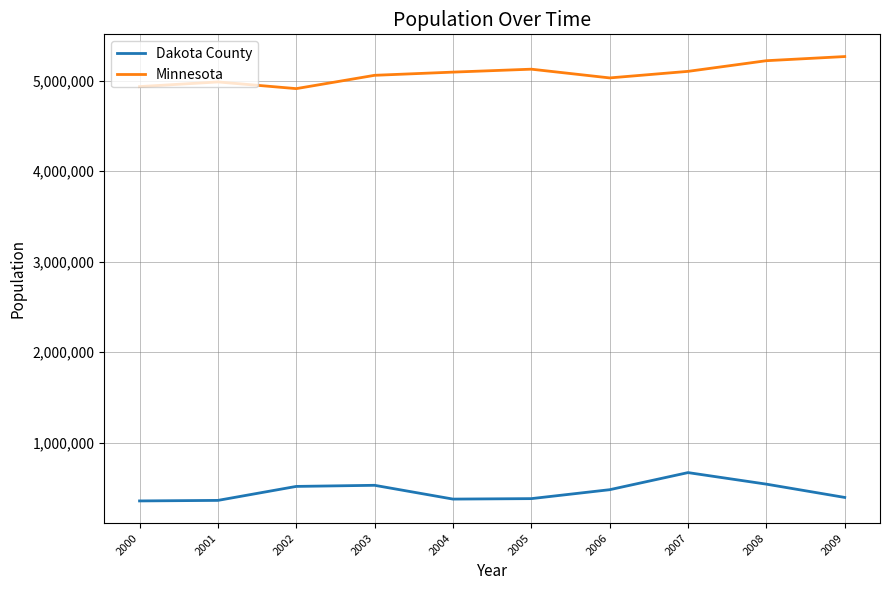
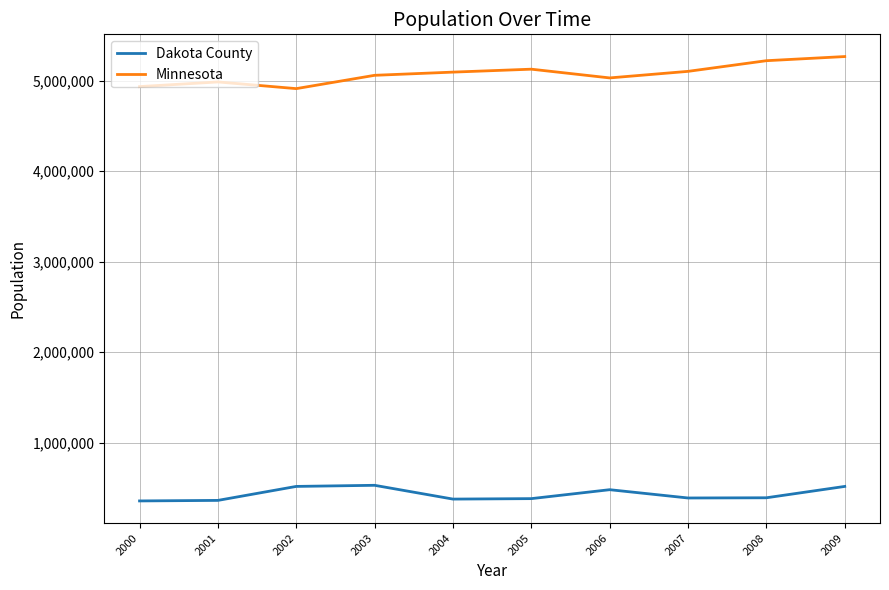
  {
    "Dakota County": {
      "2000": "400,000",
      "2001": "400,000",
      "2002": "500,000",
      "2003": "500,000",
      "2004": "400,000",
      "2005": "400,000",
      "2006": "500,000",
-     "2007": "700,000",
-     "2008": "500,000",
-     "2009": "400,000"
+     "2007": "400,000",
+     "2008": "400,000",
+     "2009": "500,000"
    },
    "Minnesota": {
      "2002": "4,900,000",
      "2003": "5,100,000",
      "2004": "5,100,000",
      "2005": "5,100,000",
      "2006": "5,000,000",
      "2007": "5,100,000",
      "2008": "5,200,000",
      "2009": "5,300,000"
    }
  }
